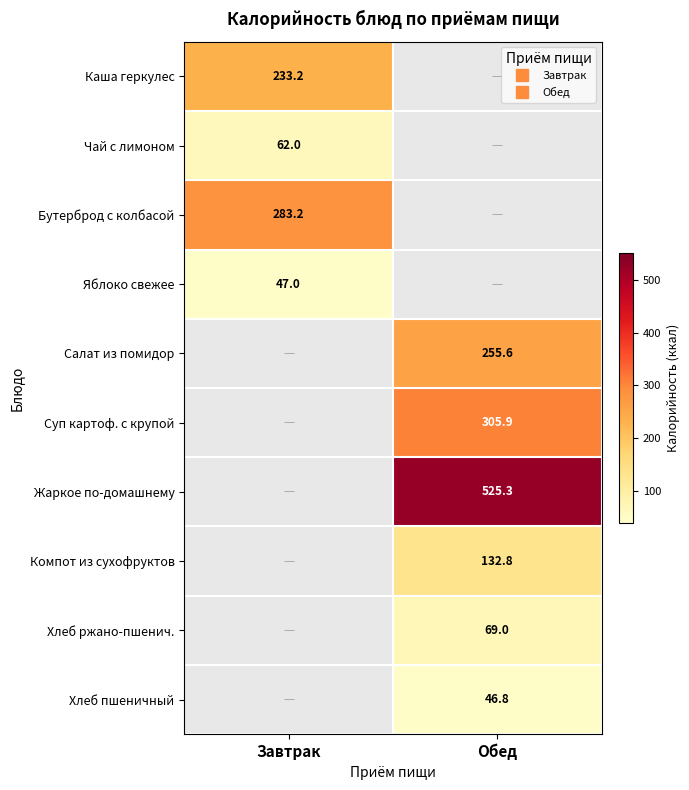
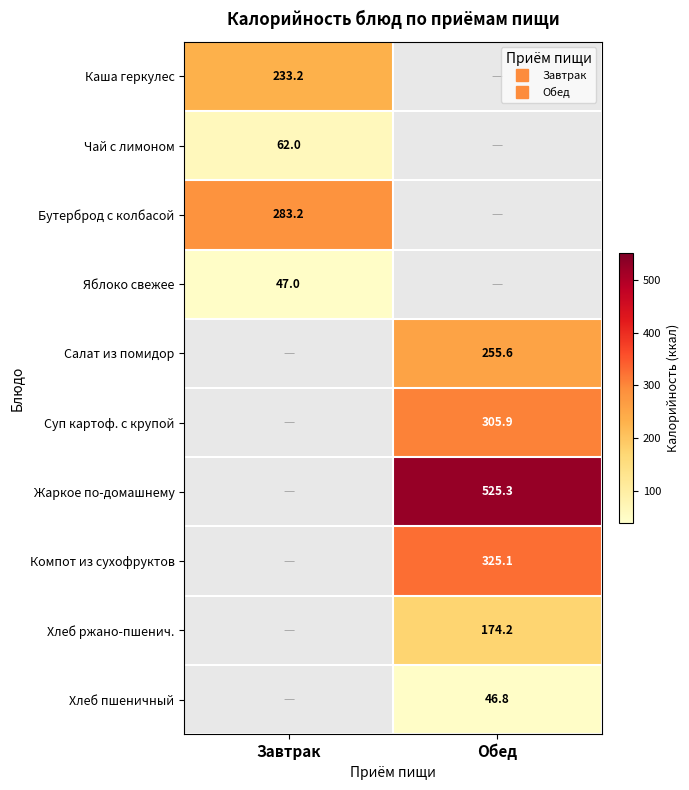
  {
    "Каша геркулес": {
      "Завтрак": 233.2
    },
    "Чай с лимоном": {
      "Завтрак": 62.0
    },
    "Бутерброд с колбасой": {
      "Завтрак": 283.2
    },
    "Яблоко свежее": {
      "Завтрак": 47.0
    },
    "Салат из помидор": {
      "Обед": 255.6
    },
    "Суп картоф. с крупой": {
      "Обед": 305.9
    },
    "Жаркое по-домашнему": {
      "Обед": 525.3
    },
    "Компот из сухофруктов": {
-     "Обед": 132.8
+     "Обед": 325.1
    },
    "Хлеб ржано-пшенич.": {
-     "Обед": 69.0
+     "Обед": 174.2
    },
    "Хлеб пшеничный": {
      "Обед": 46.8
    }
  }
